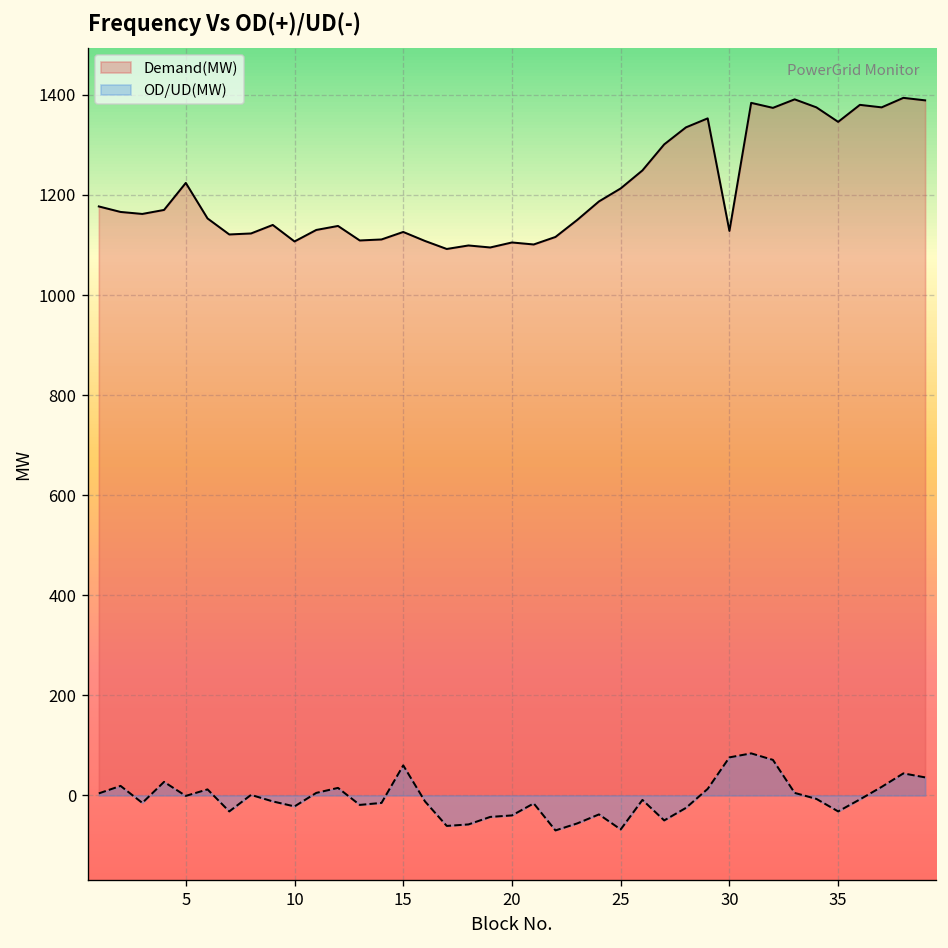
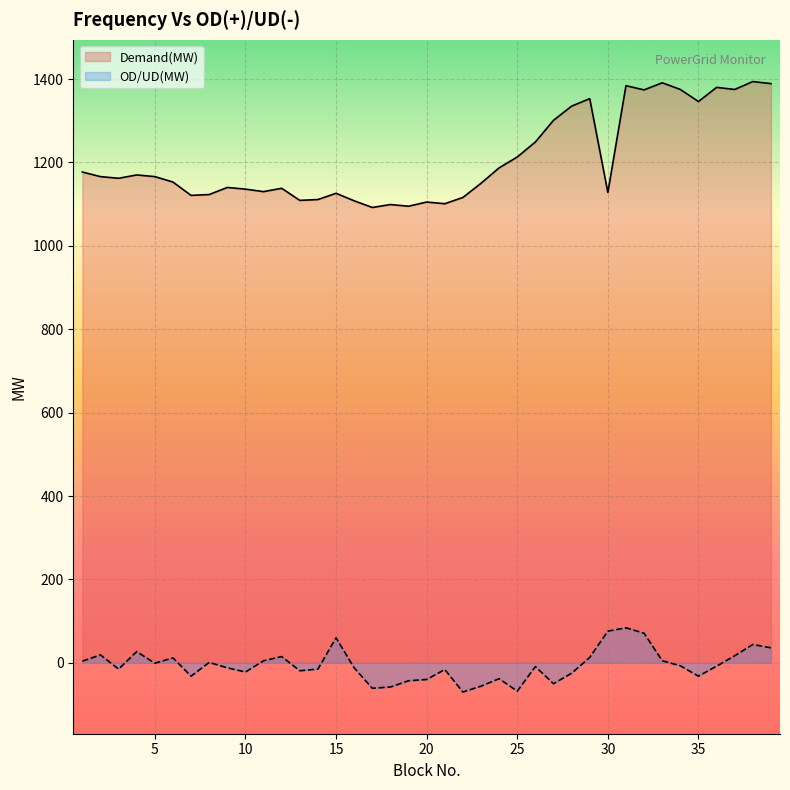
  {
    "Demand(MW)": {
-     "5": 1220,
-     "10": 1110,
+     "5": 1170,
+     "10": 1140,
      "15": 1130,
      "20": 1110,
      "25": 1210,
      "30": 1130,
      "35": 1350
    }
  }
